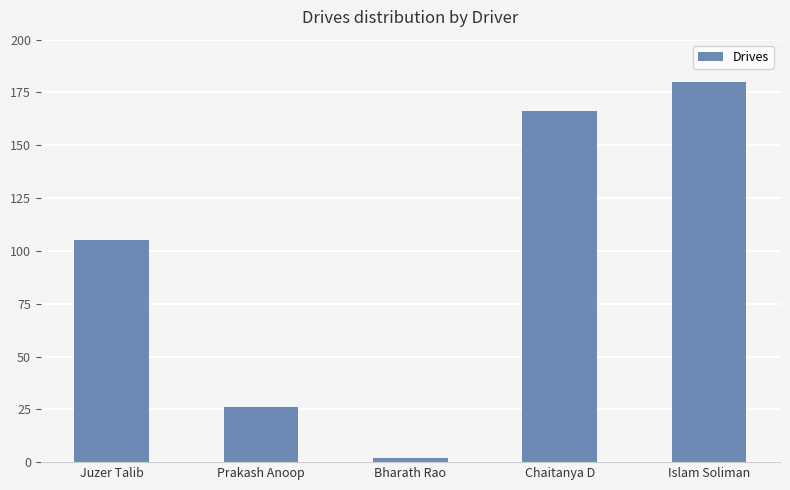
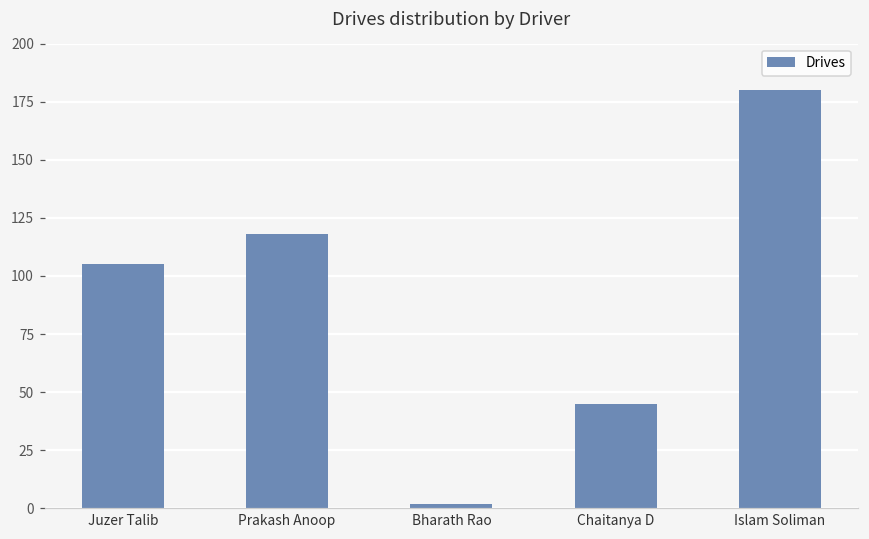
  {
    "Juzer Talib": 105,
-   "Prakash Anoop": 26,
+   "Prakash Anoop": 118,
    "Bharath Rao": 2,
-   "Chaitanya D": 166,
+   "Chaitanya D": 45,
    "Islam Soliman": 180
  }
